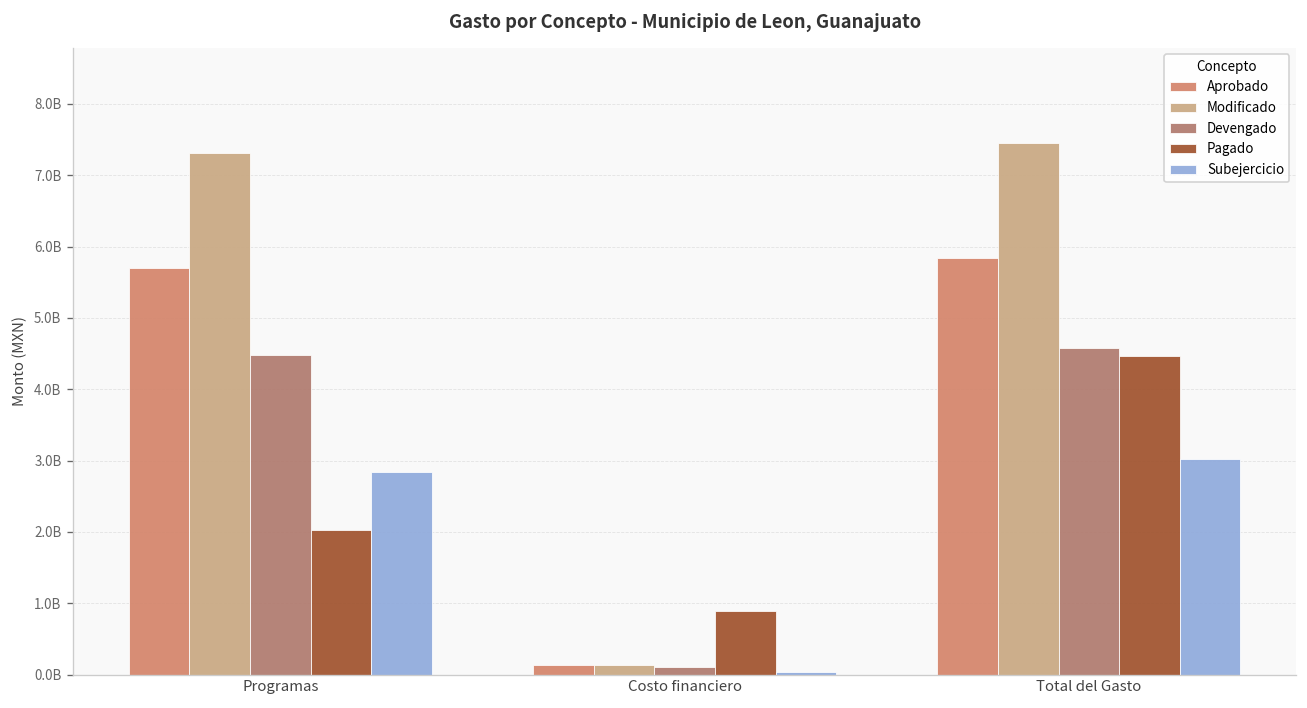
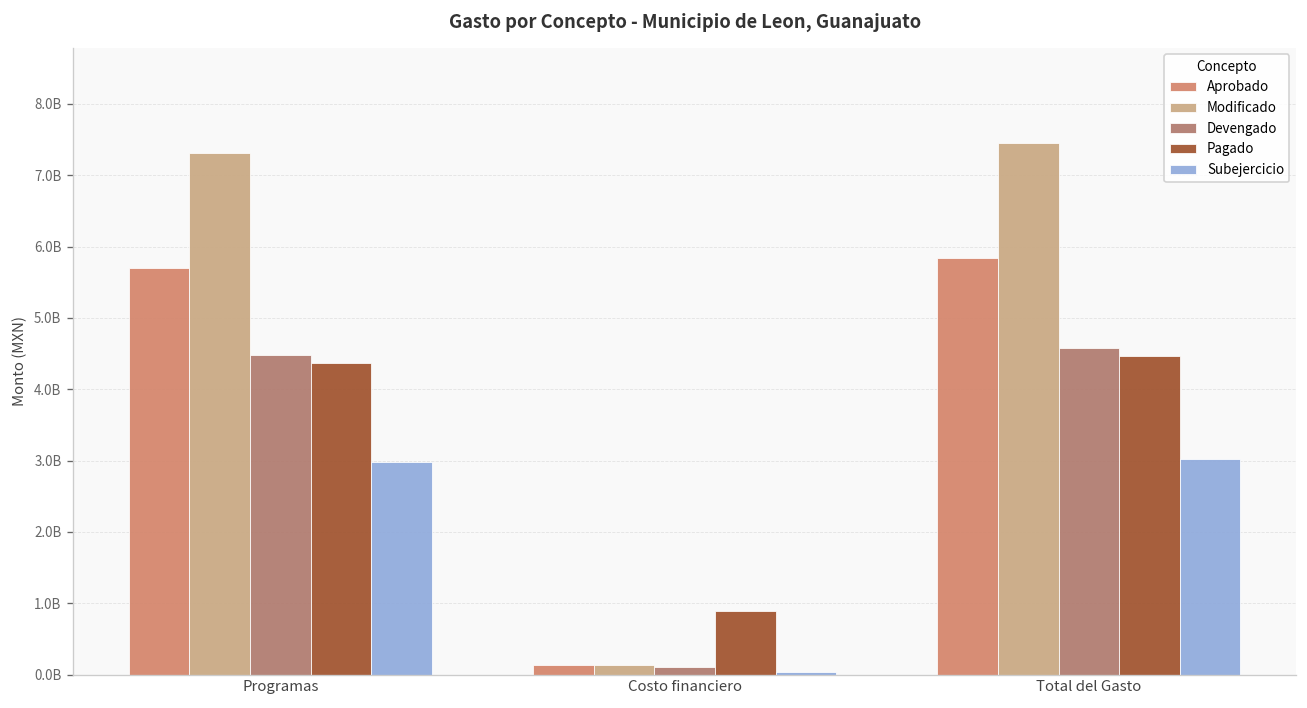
  {
    "Pagado": {
-     "Programas": 2000000000,
+     "Programas": 4400000000,
      "Costo financiero": 900000000,
      "Total del Gasto": 4500000000
    },
    "Subejercicio": {
-     "Programas": 2800000000,
+     "Programas": 3000000000,
      "Total del Gasto": 3000000000
    }
  }
